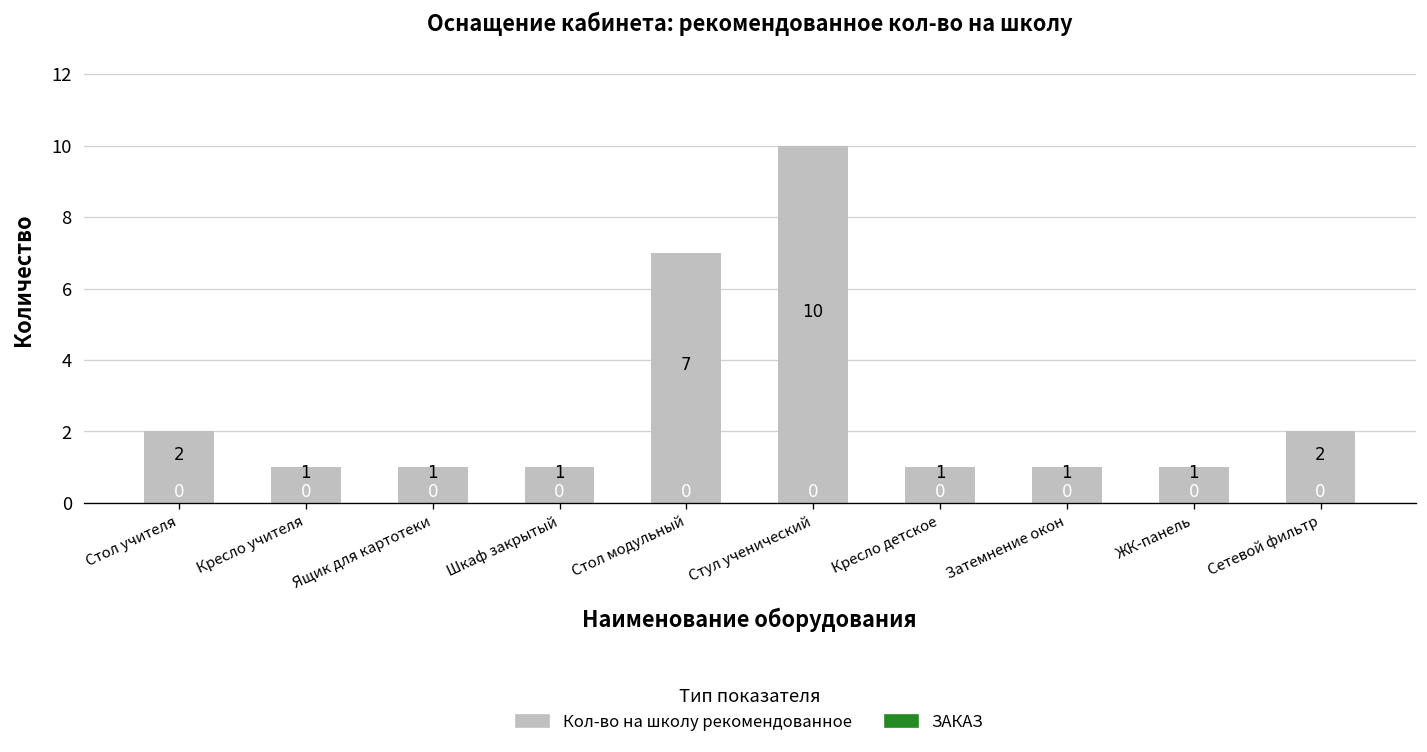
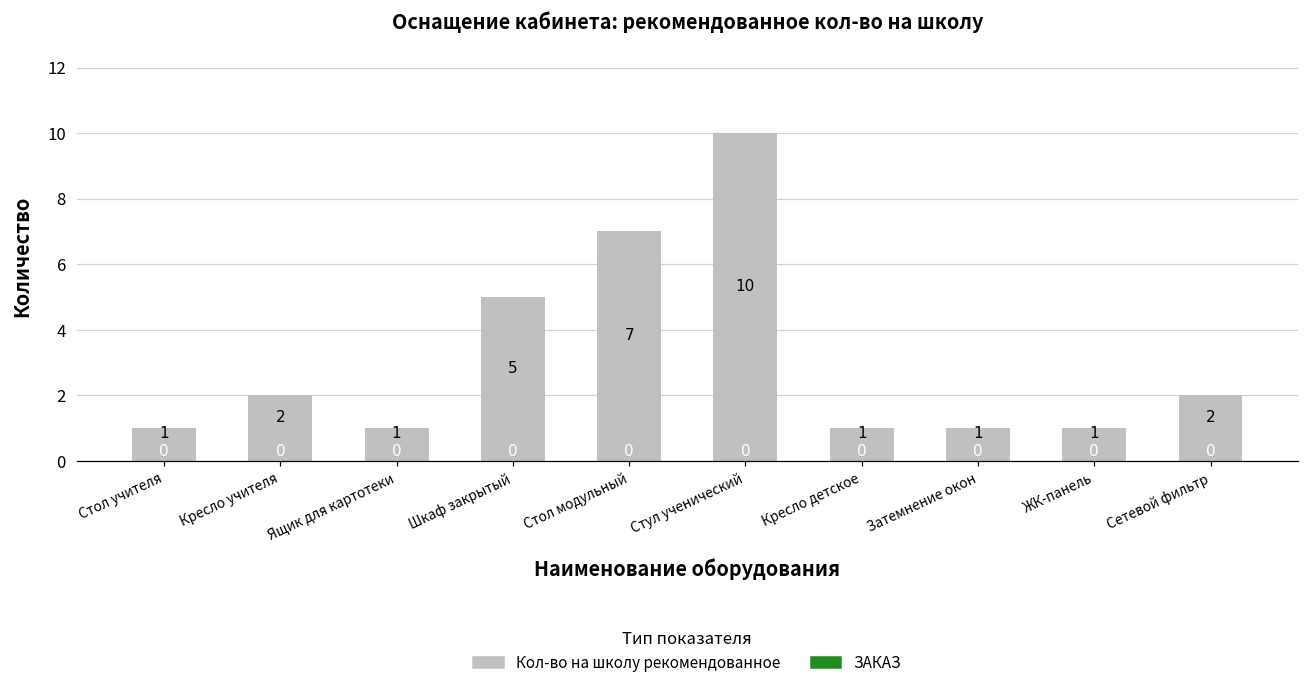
  {
    "Кол-во на школу рекомендованное": {
-     "Стол учителя": 2,
-     "Кресло учителя": 1,
+     "Стол учителя": 1,
+     "Кресло учителя": 2,
      "Ящик для картотеки": 1,
-     "Шкаф закрытый": 1,
+     "Шкаф закрытый": 5,
      "Стол модульный": 7,
      "Стул ученический": 10,
      "Кресло детское": 1,
      "Затемнение окон": 1,
      "ЖК-панель": 1,
      "Сетевой фильтр": 2
    },
    "ЗАКАЗ": {
      "Стол учителя": 0,
      "Кресло учителя": 0,
      "Ящик для картотеки": 0,
      "Шкаф закрытый": 0,
      "Стол модульный": 0,
      "Стул ученический": 0,
      "Кресло детское": 0,
      "Затемнение окон": 0,
      "ЖК-панель": 0,
      "Сетевой фильтр": 0
    }
  }
